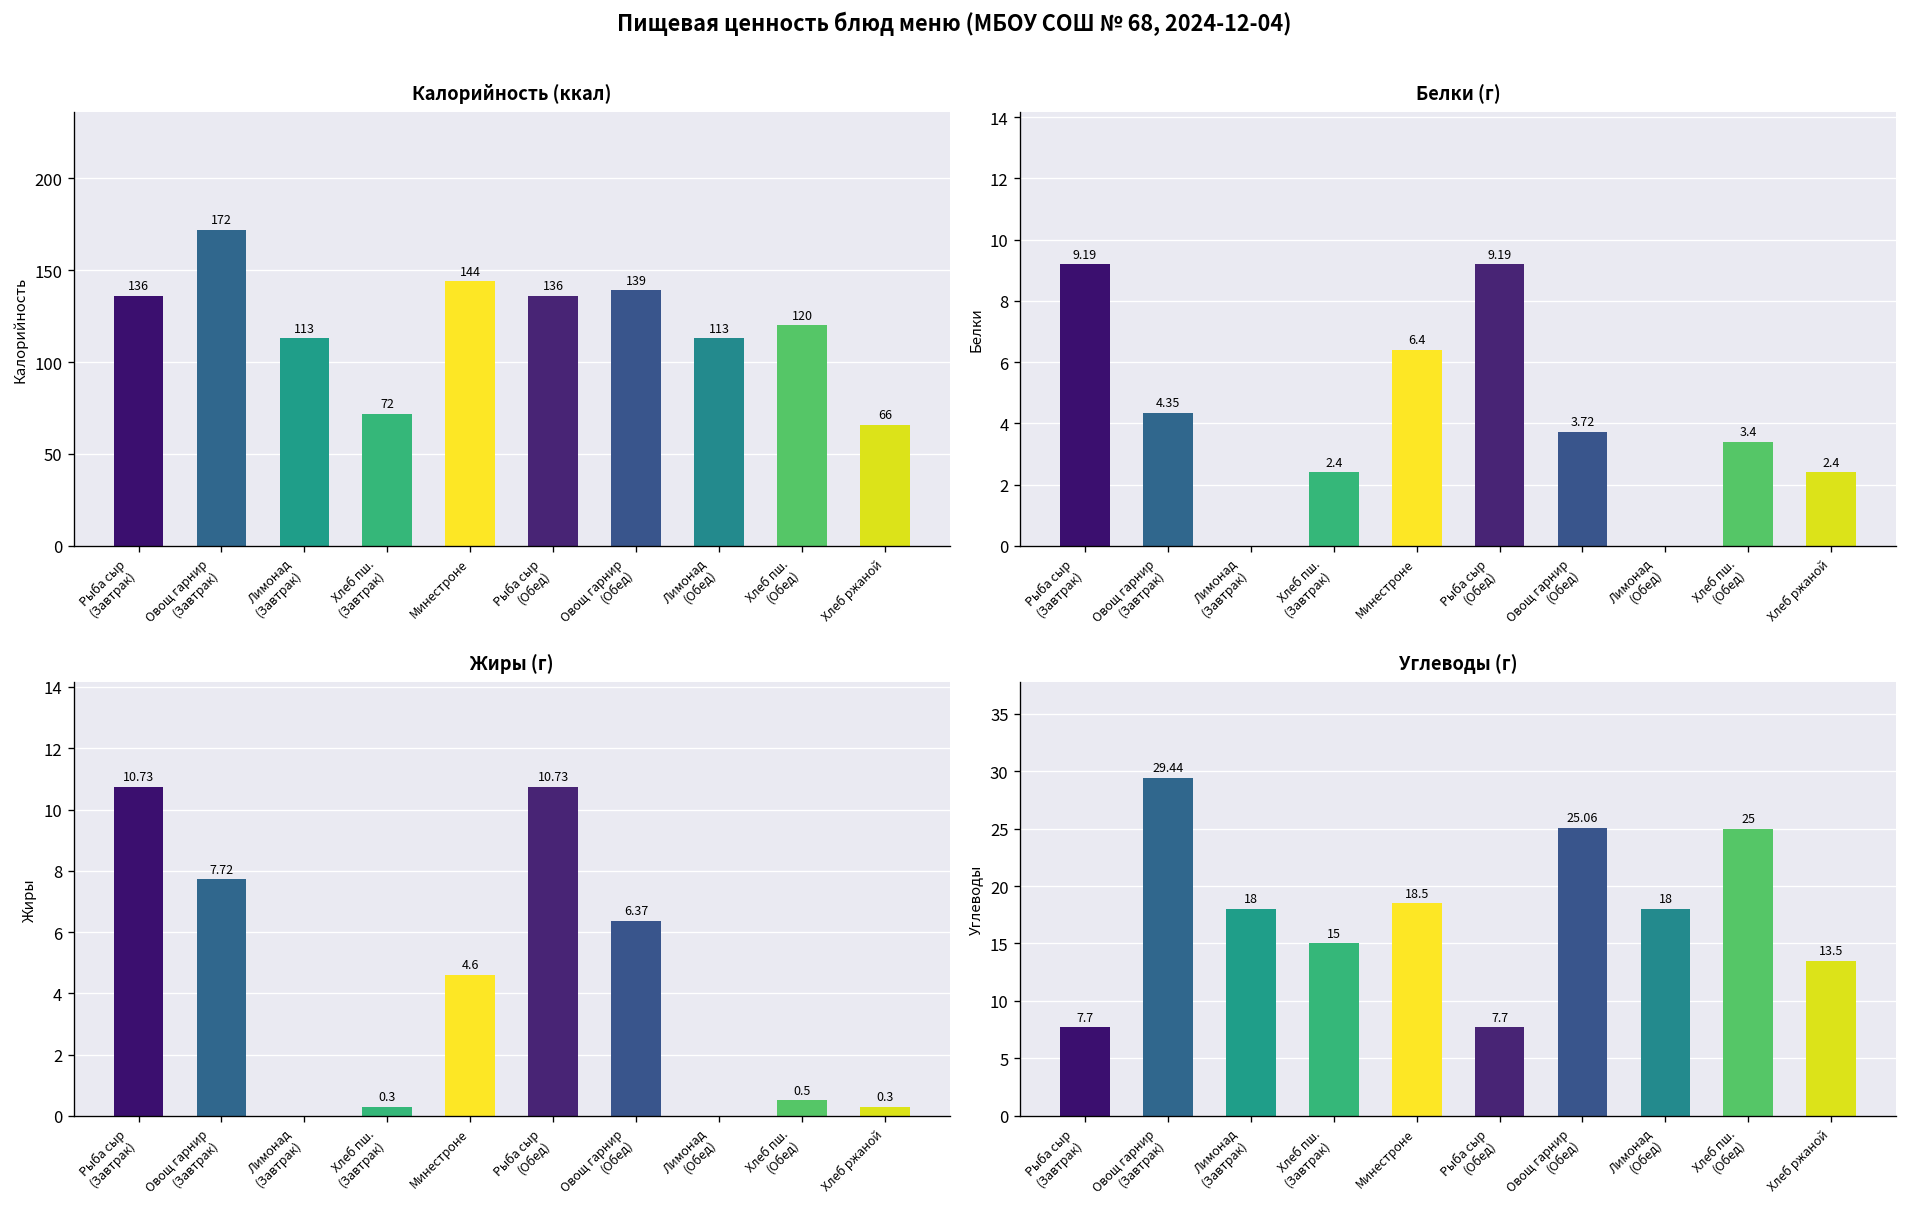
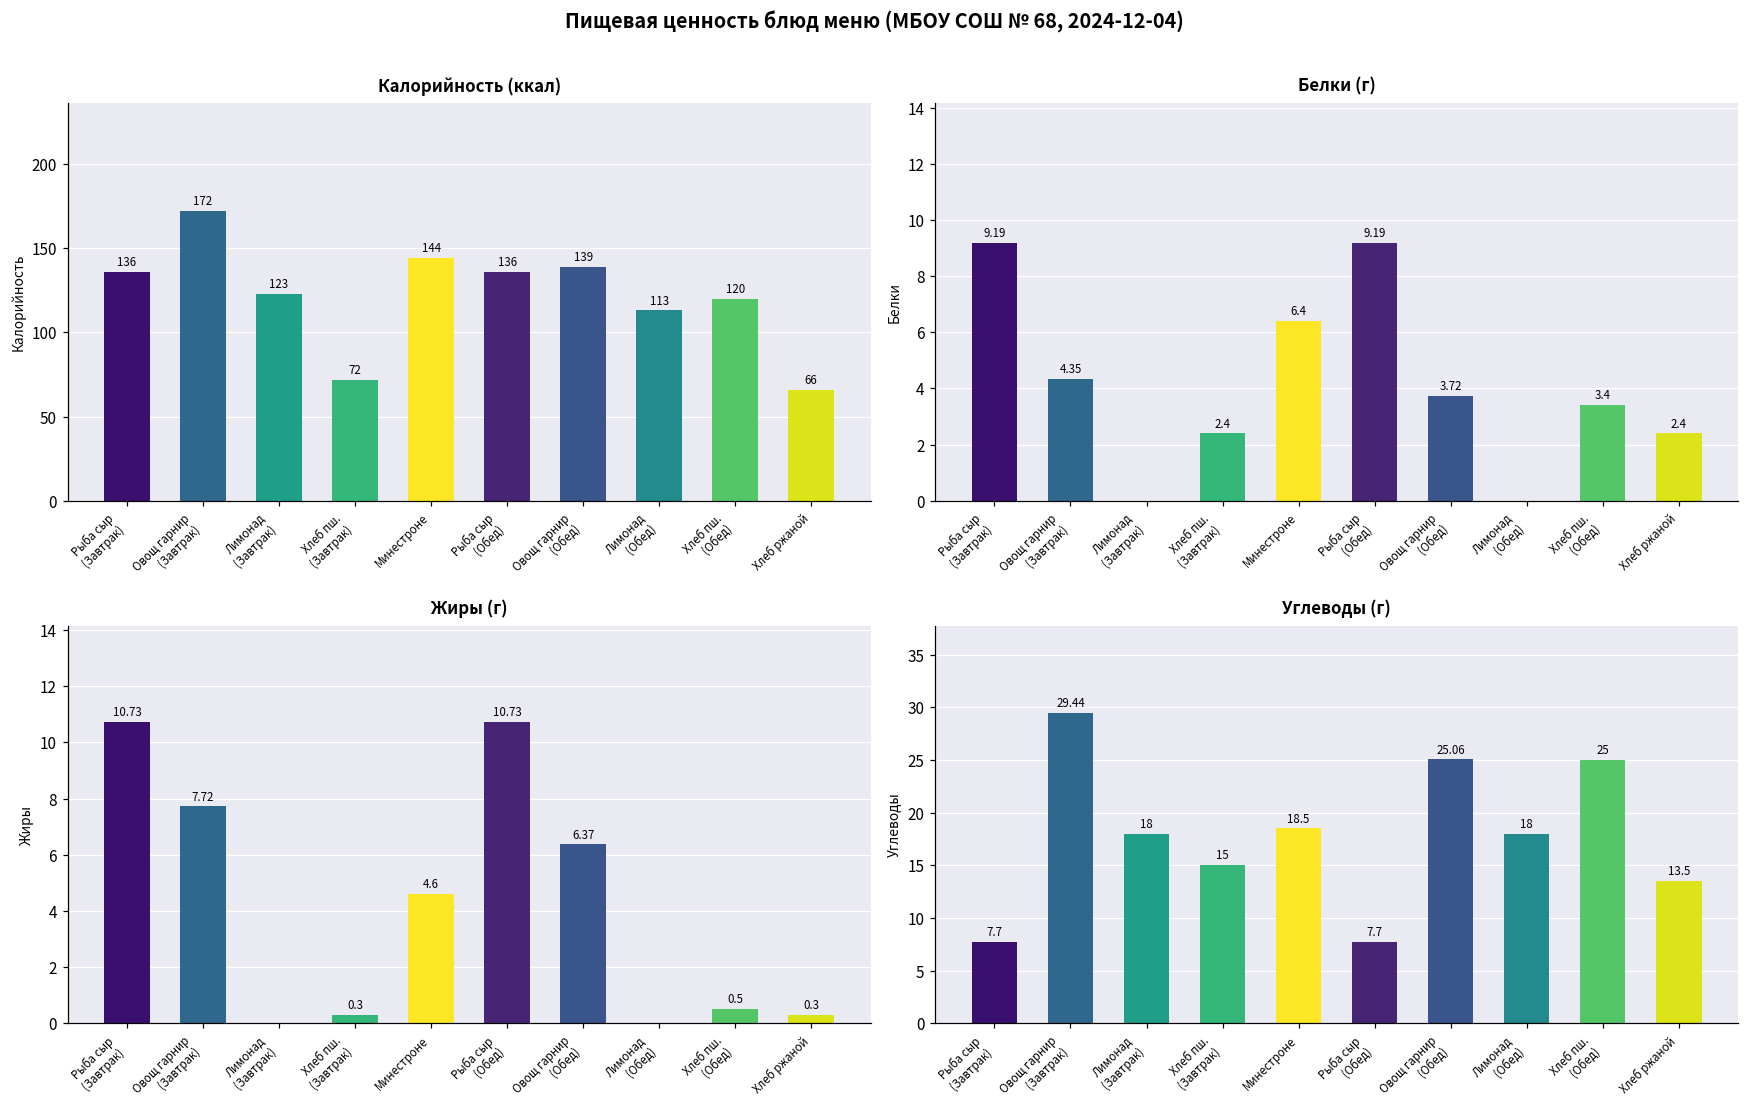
  {
    "Калорийность (ккал)": {
      "Рыба сыр (Завтрак)": 136,
      "Овощ гарнир (Завтрак)": 172,
-     "Лимонад (Завтрак)": 113,
+     "Лимонад (Завтрак)": 123,
      "Хлеб пш. (Завтрак)": 72,
      "Минестроне": 144,
      "Рыба сыр (Обед)": 136,
      "Овощ гарнир (Обед)": 139,
      "Лимонад (Обед)": 113,
      "Хлеб пш. (Обед)": 120,
      "Хлеб ржаной": 66
    },
    "Белки (г)": {
      "Рыба сыр (Завтрак)": 9.19,
      "Овощ гарнир (Завтрак)": 4.35,
      "Хлеб пш. (Завтрак)": 2.4,
      "Минестроне": 6.4,
      "Рыба сыр (Обед)": 9.19,
      "Овощ гарнир (Обед)": 3.72,
      "Хлеб пш. (Обед)": 3.4,
      "Хлеб ржаной": 2.4
    },
    "Жиры (г)": {
      "Рыба сыр (Завтрак)": 10.73,
      "Овощ гарнир (Завтрак)": 7.72,
      "Хлеб пш. (Завтрак)": 0.3,
      "Минестроне": 4.6,
      "Рыба сыр (Обед)": 10.73,
      "Овощ гарнир (Обед)": 6.37,
      "Хлеб пш. (Обед)": 0.5,
      "Хлеб ржаной": 0.3
    },
    "Углеводы (г)": {
      "Рыба сыр (Завтрак)": 7.7,
      "Овощ гарнир (Завтрак)": 29.44,
      "Лимонад (Завтрак)": 18,
      "Хлеб пш. (Завтрак)": 15,
      "Минестроне": 18.5,
      "Рыба сыр (Обед)": 7.7,
      "Овощ гарнир (Обед)": 25.06,
      "Лимонад (Обед)": 18,
      "Хлеб пш. (Обед)": 25,
      "Хлеб ржаной": 13.5
    }
  }
